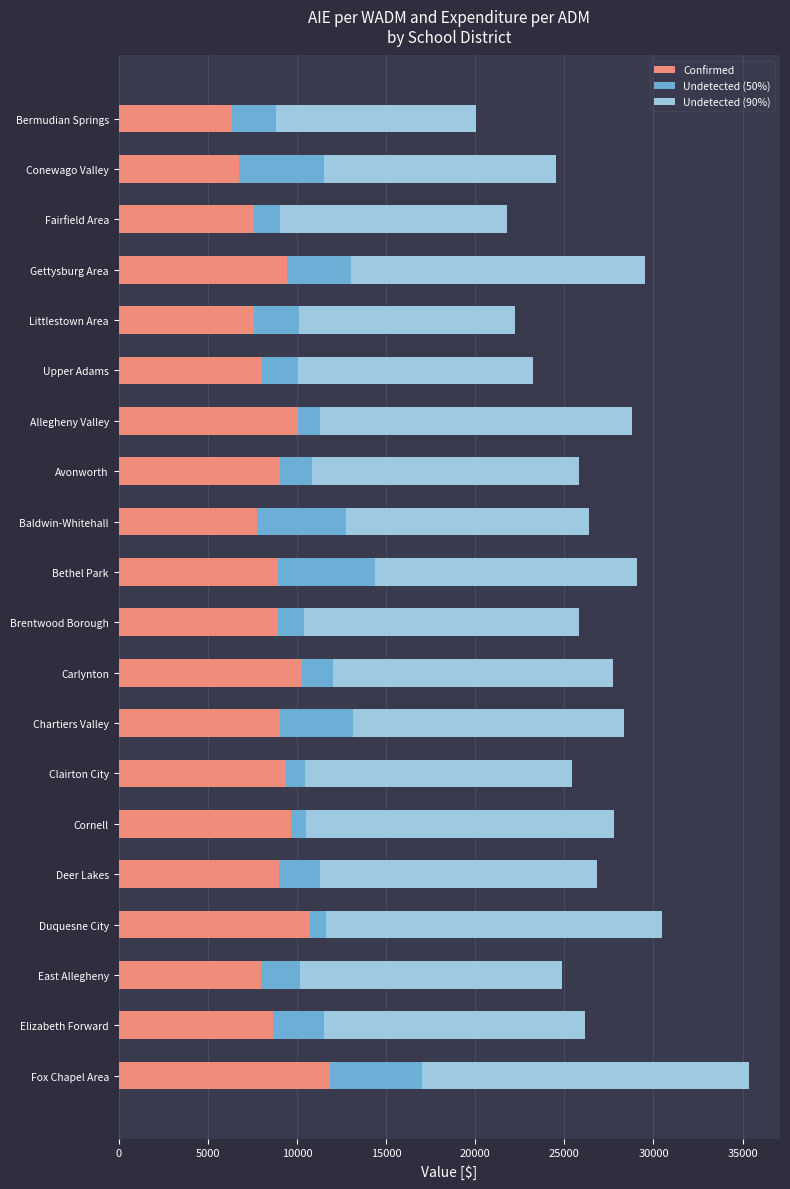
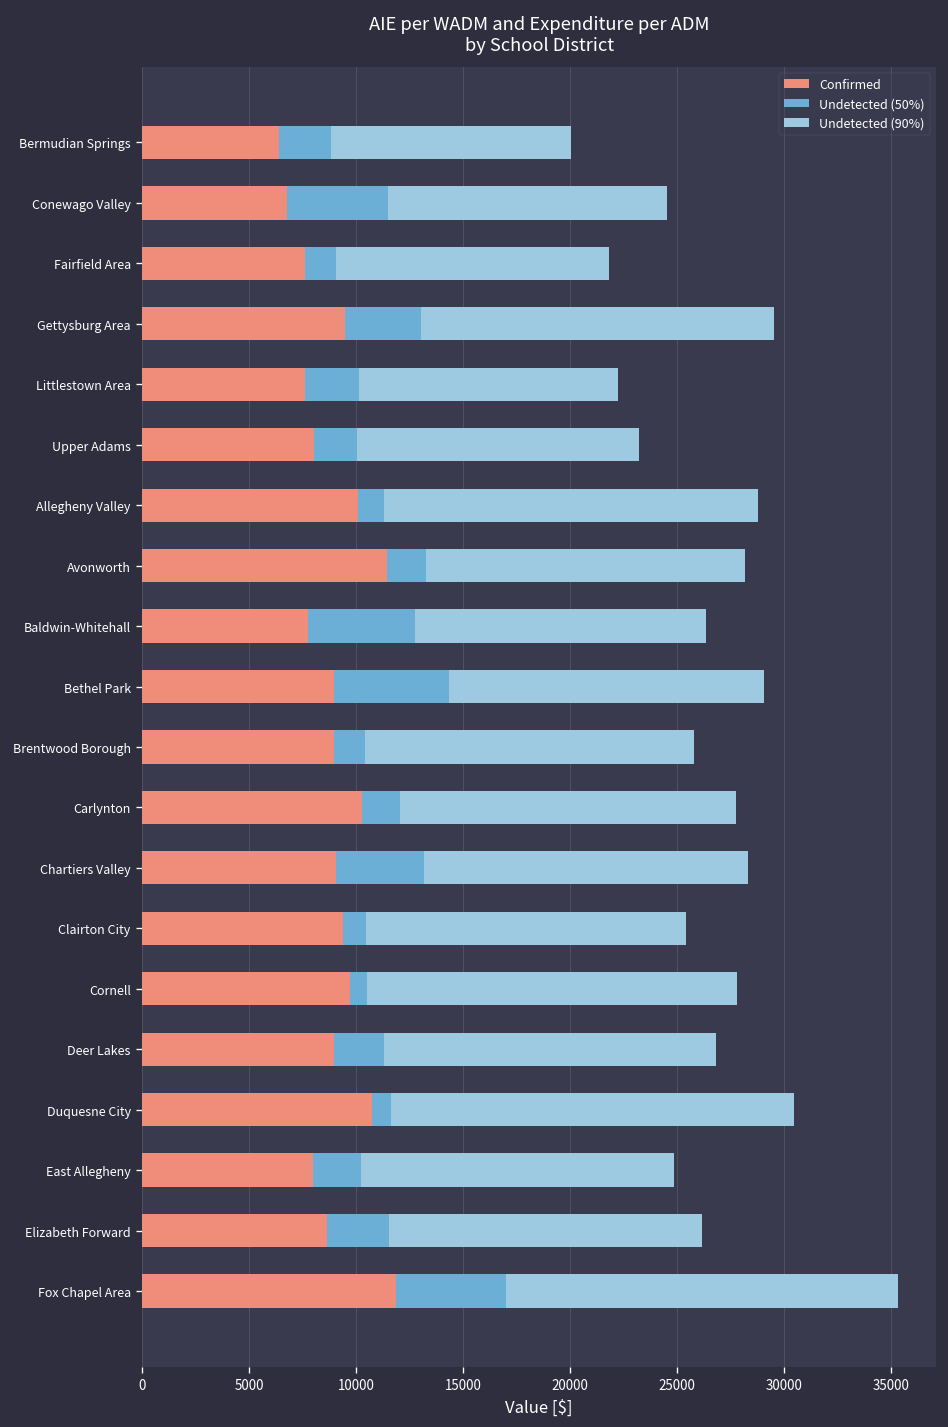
  {
    "Confirmed": {
      "Bermudian Springs": 6400,
      "Conewago Valley": 6800,
      "Fairfield Area": 7600,
      "Gettysburg Area": 9500,
      "Littlestown Area": 7600,
      "Upper Adams": 8000,
      "Allegheny Valley": 10100,
-     "Avonworth": 9100,
+     "Avonworth": 11400,
      "Baldwin-Whitehall": 7700,
      "Bethel Park": 9000,
      "Brentwood Borough": 8900,
      "Carlynton": 10300,
      "Chartiers Valley": 9100,
      "Clairton City": 9400,
      "Cornell": 9700,
      "Deer Lakes": 9000,
      "Duquesne City": 10700,
      "East Allegheny": 8000,
      "Elizabeth Forward": 8600,
      "Fox Chapel Area": 11900
    }
  }
